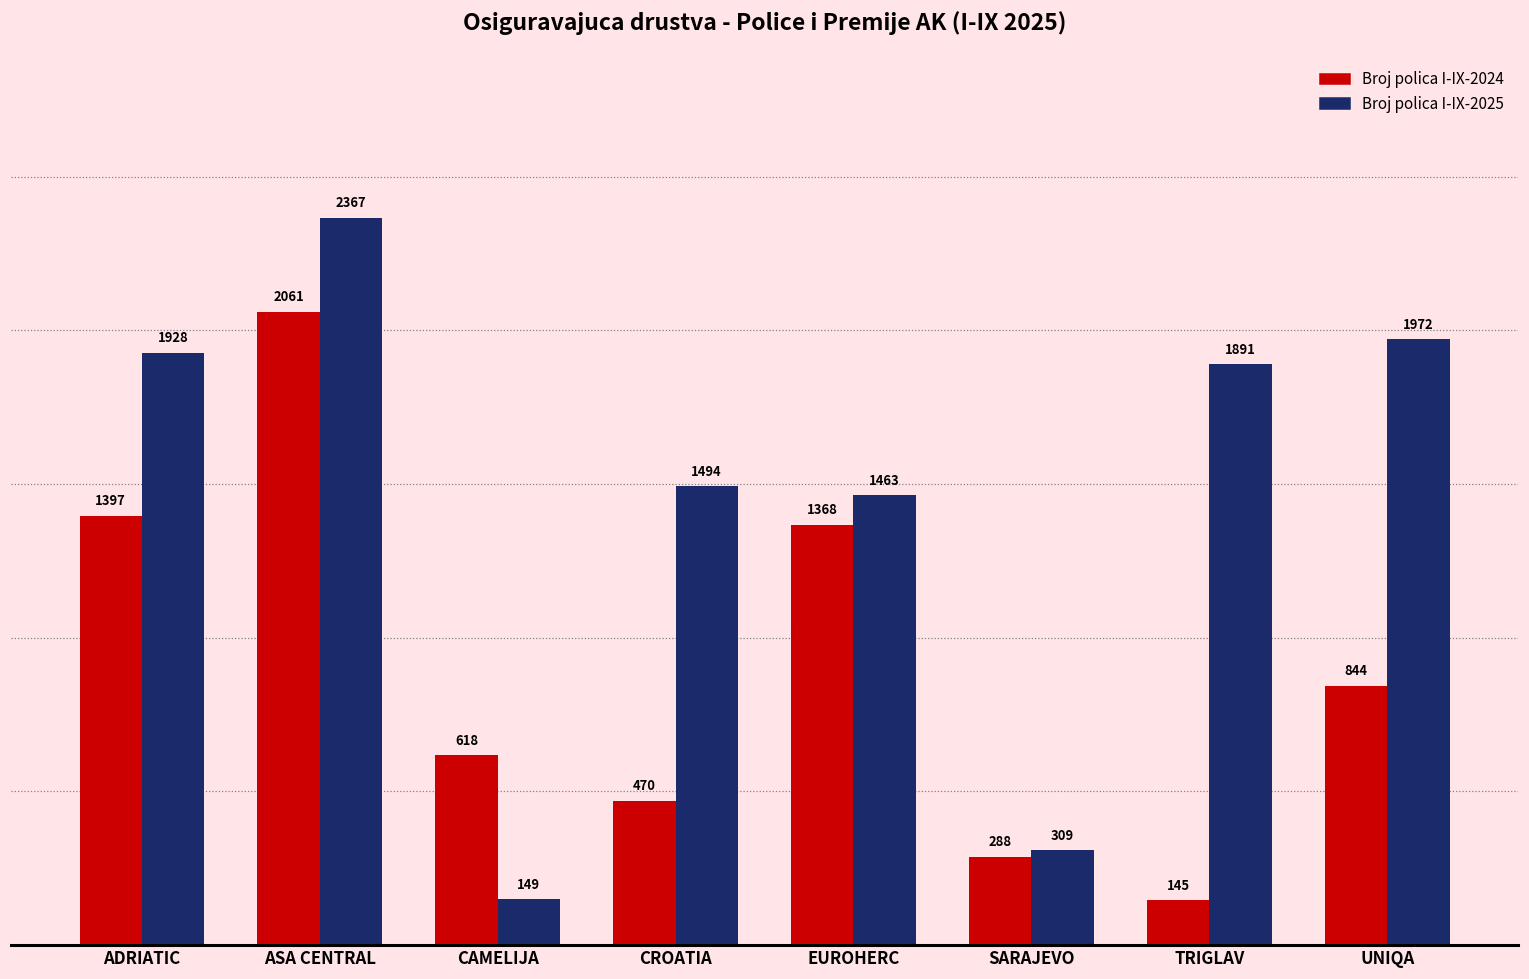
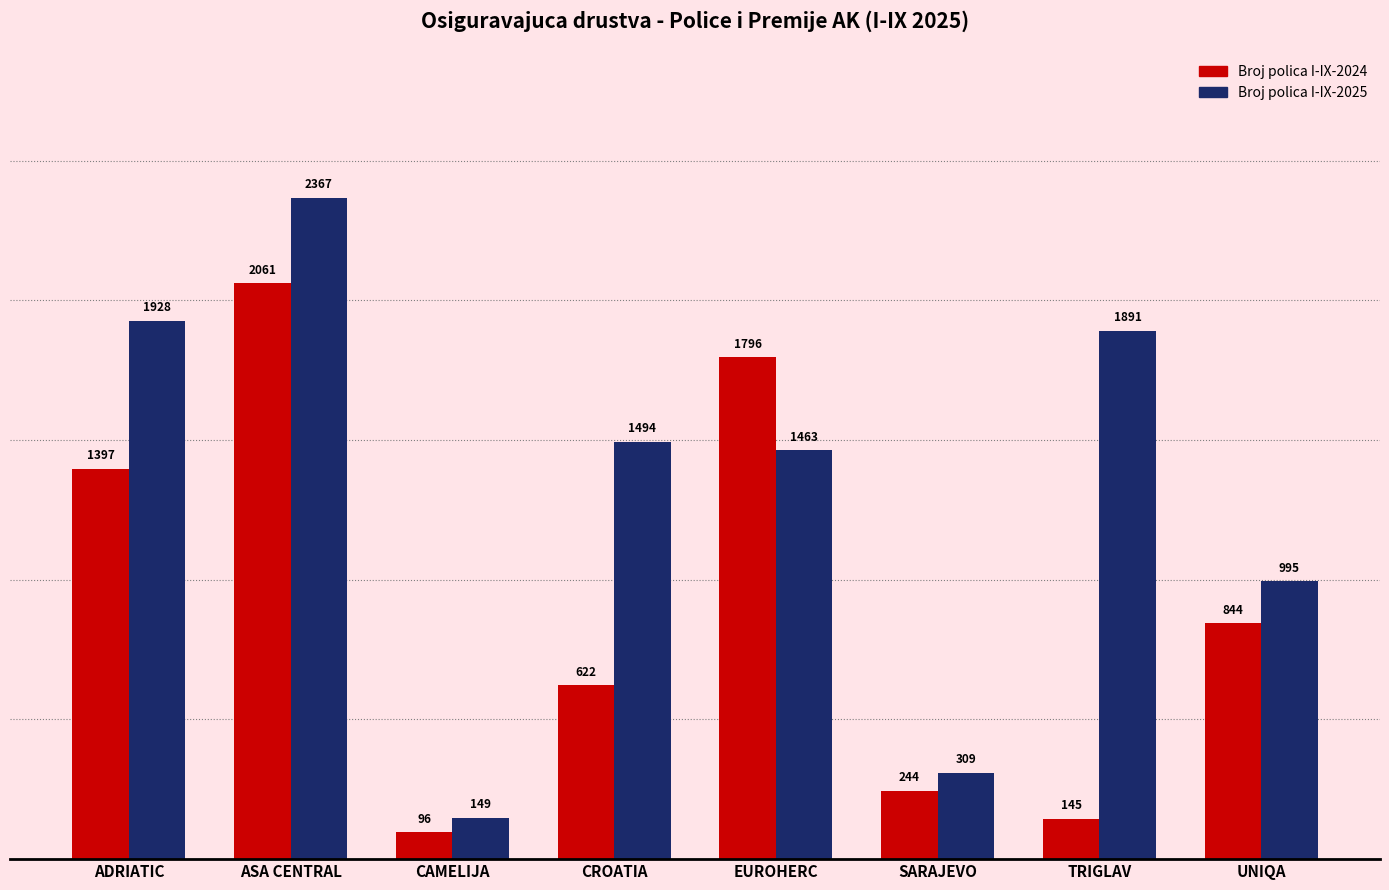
  {
    "Broj polica I-IX-2024": {
      "ADRIATIC": 1397,
      "ASA CENTRAL": 2061,
-     "CAMELIJA": 618,
-     "CROATIA": 470,
-     "EUROHERC": 1368,
-     "SARAJEVO": 288,
+     "CAMELIJA": 96,
+     "CROATIA": 622,
+     "EUROHERC": 1796,
+     "SARAJEVO": 244,
      "TRIGLAV": 145,
      "UNIQA": 844
    },
    "Broj polica I-IX-2025": {
      "ADRIATIC": 1928,
      "ASA CENTRAL": 2367,
      "CAMELIJA": 149,
      "CROATIA": 1494,
      "EUROHERC": 1463,
      "SARAJEVO": 309,
      "TRIGLAV": 1891,
-     "UNIQA": 1972
+     "UNIQA": 995
    }
  }
